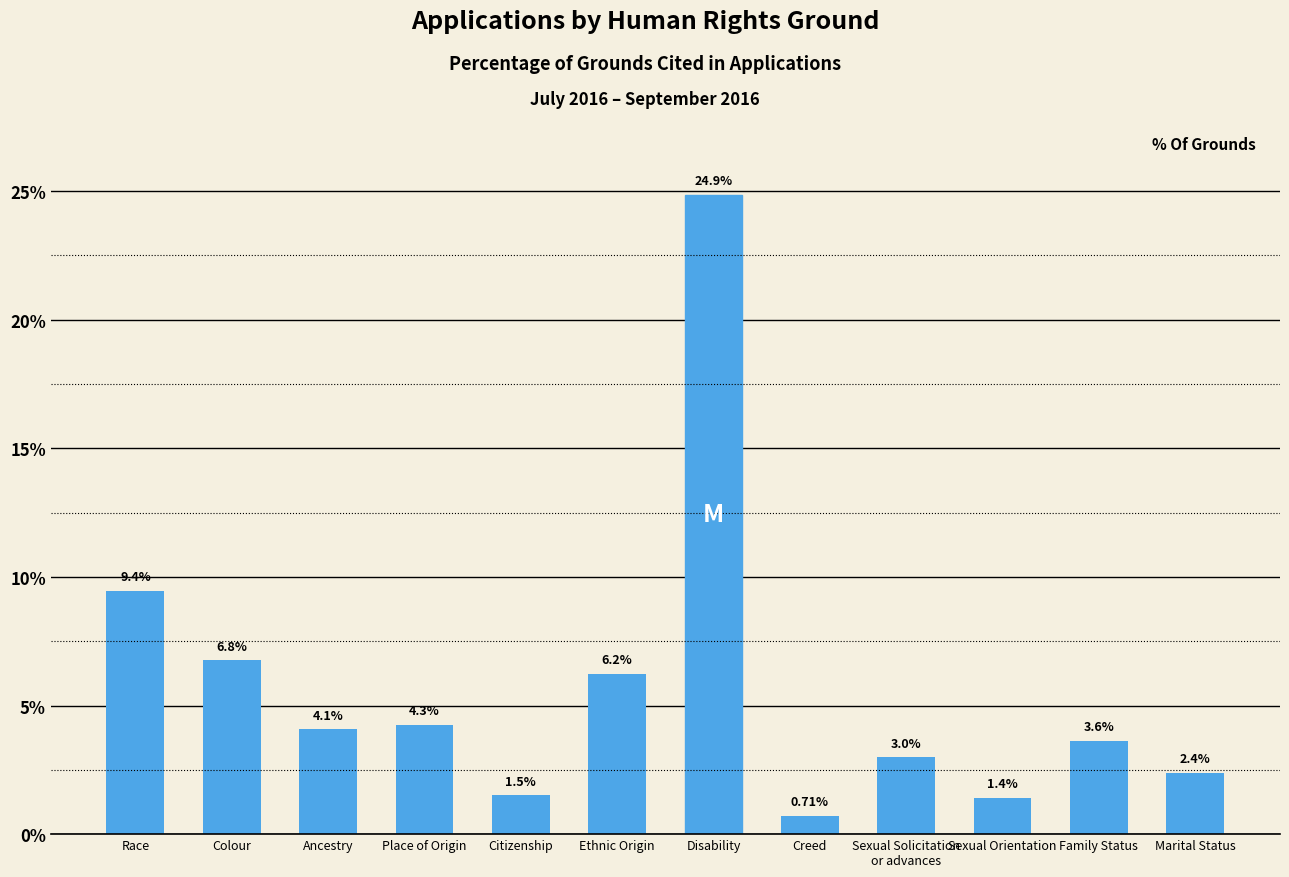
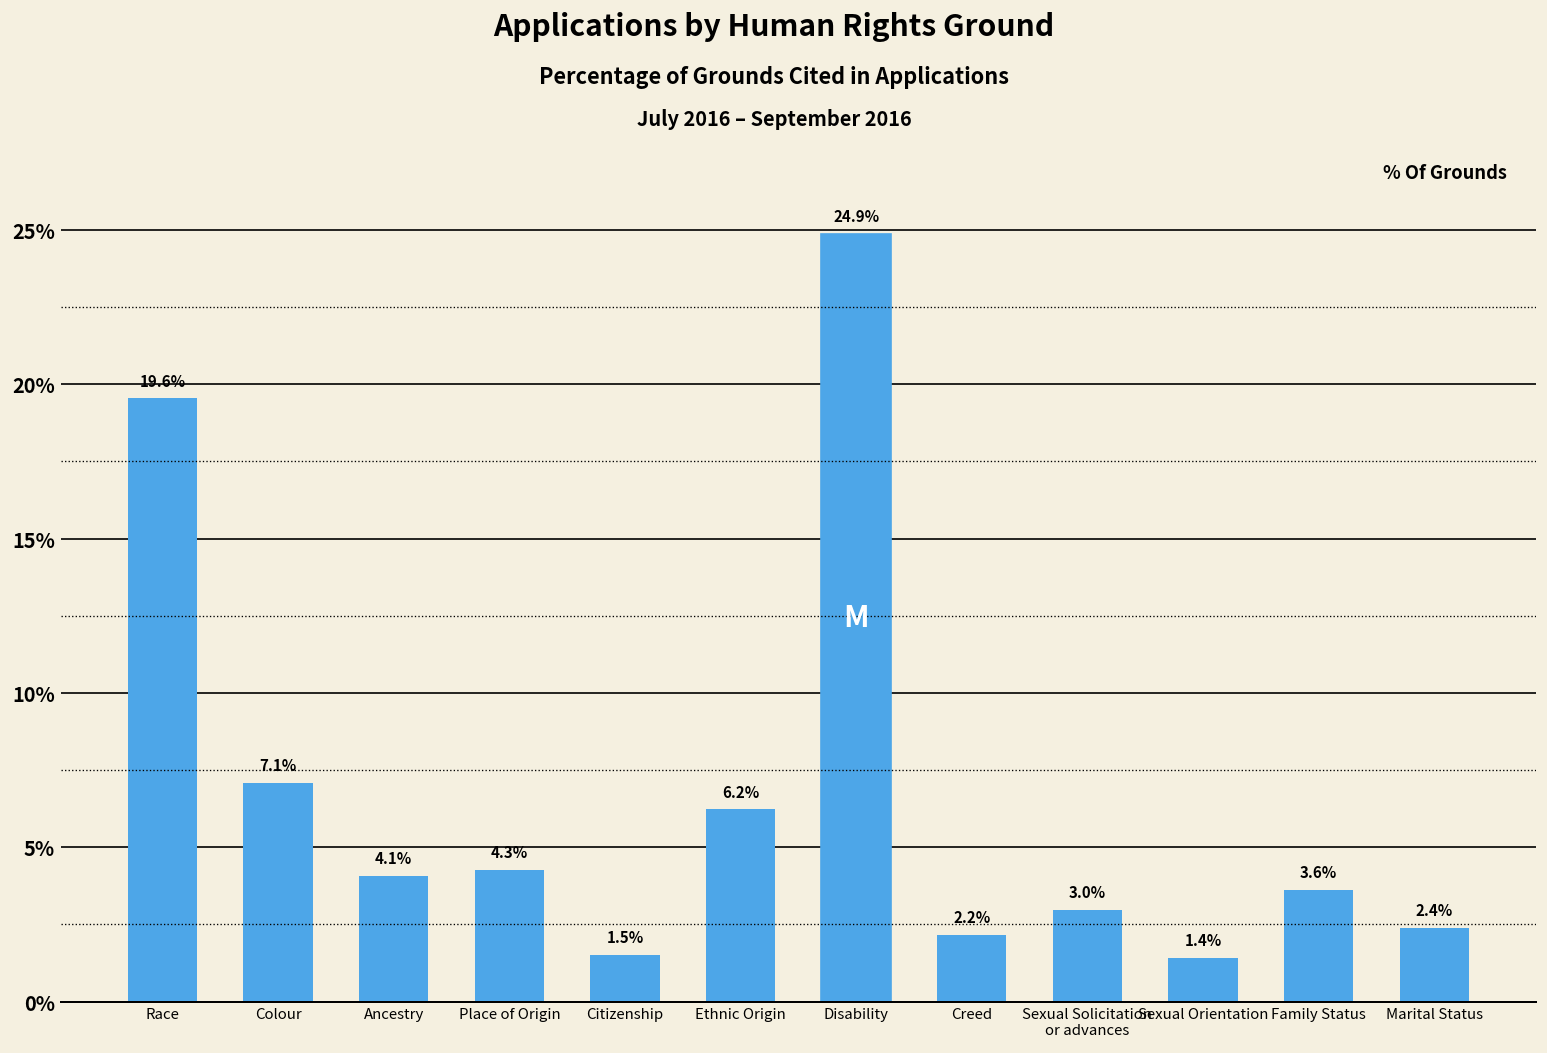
  {
-   "Race": "9.4%",
-   "Colour": "6.8%",
+   "Race": "19.6%",
+   "Colour": "7.1%",
    "Ancestry": "4.1%",
    "Place of Origin": "4.3%",
    "Citizenship": "1.5%",
    "Ethnic Origin": "6.2%",
    "Disability": "24.9%",
-   "Creed": "0.71%",
+   "Creed": "2.2%",
    "Sexual Solicitation or advances": "3.0%",
    "Sexual Orientation": "1.4%",
    "Family Status": "3.6%",
    "Marital Status": "2.4%"
  }
